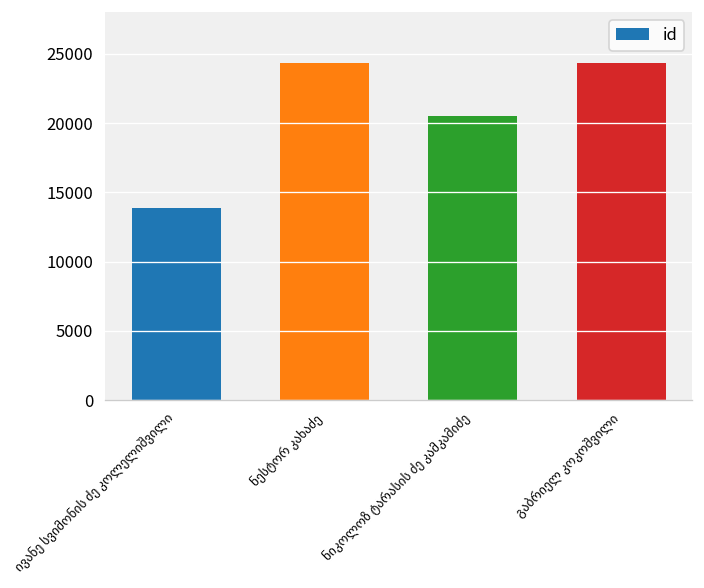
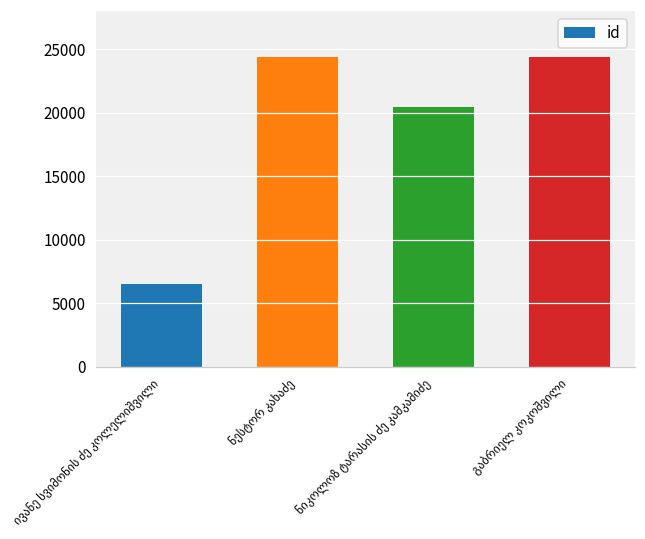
  {
-   "ივანე სვიმონის ძე კოლელიშვილი": 13900,
+   "ივანე სვიმონის ძე კოლელიშვილი": 6500,
    "ნესტორ კახაძე": 24400,
    "ნიკოლოზ ტარასის ძე კამკამიძე": 20500,
    "გაბრიელ კოკოშვილი": 24400
  }
